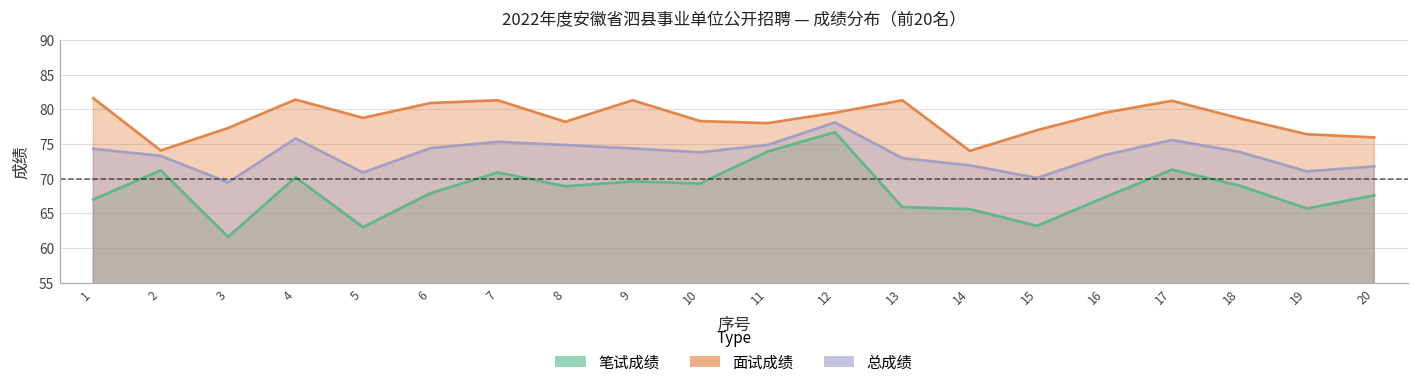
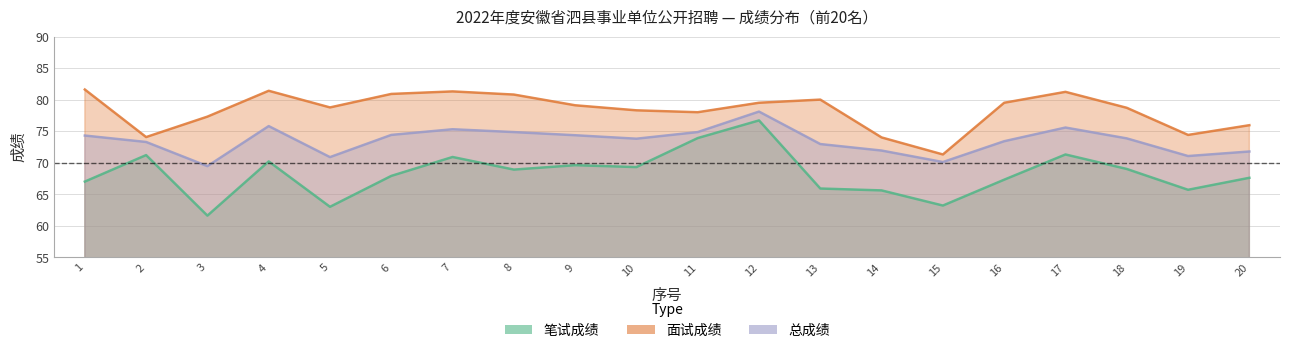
  {
    "面试成绩": {
      "1": 82,
      "2": 74,
      "3": 77,
      "4": 81,
      "5": 79,
      "6": 81,
      "7": 81,
-     "8": 78,
-     "9": 81,
+     "8": 81,
+     "9": 79,
      "10": 78,
      "11": 78,
      "12": 80,
-     "13": 81,
+     "13": 80,
      "14": 74,
-     "15": 77,
+     "15": 71,
      "16": 80,
      "17": 81,
      "18": 79,
-     "19": 76,
+     "19": 74,
      "20": 76
    }
  }
